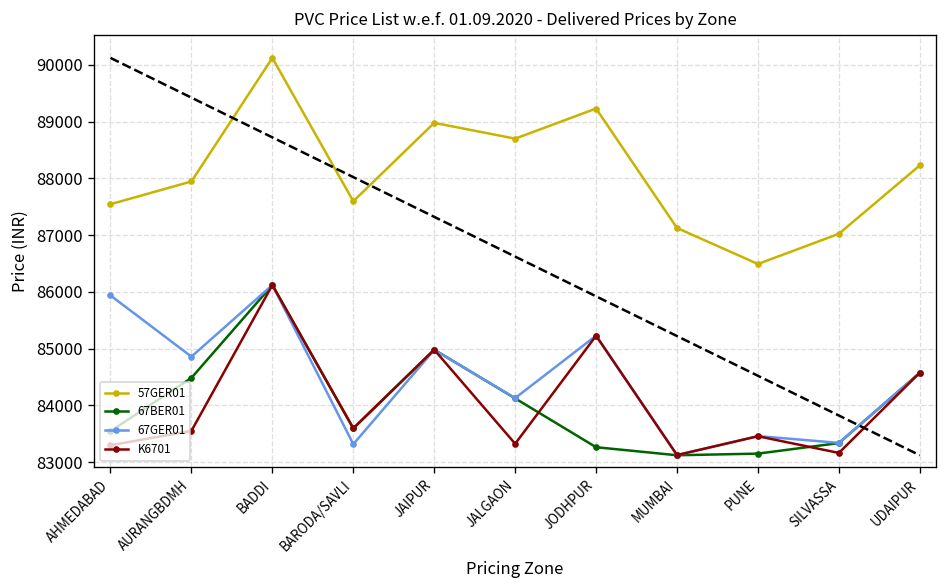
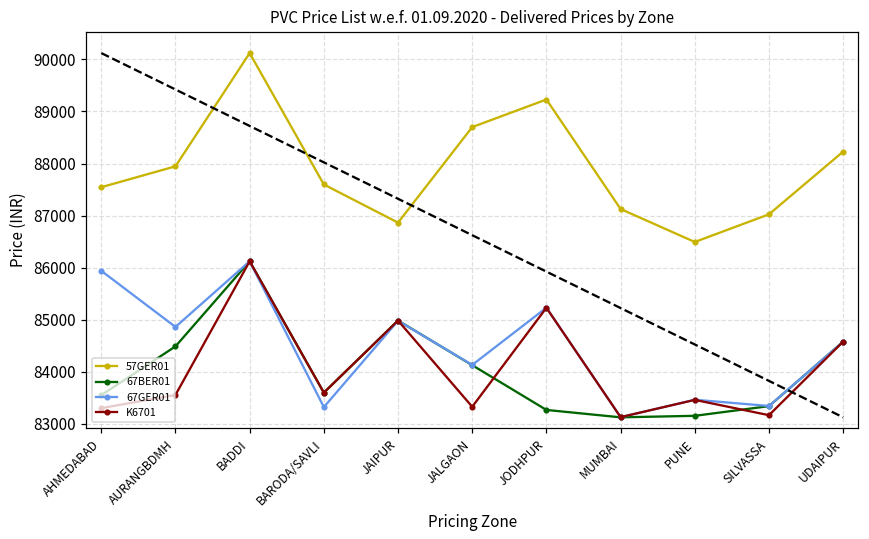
  {
    "57GER01": {
      "AHMEDABAD": 87500,
      "AURANGBDMH": 87900,
      "BADDI": 90100,
      "BARODA/SAVLI": 87600,
-     "JAIPUR": 89000,
+     "JAIPUR": 86900,
      "JALGAON": 88700,
      "JODHPUR": 89200,
      "MUMBAI": 87100,
      "PUNE": 86500,
      "SILVASSA": 87000,
      "UDAIPUR": 88200
    },
    "67BER01": {
      "AURANGBDMH": 84500,
      "JODHPUR": 83300,
      "PUNE": 83200
    },
    "67GER01": {
      "AHMEDABAD": 85900,
      "AURANGBDMH": 84900,
      "BARODA/SAVLI": 83300
    },
    "K6701": {
      "AURANGBDMH": 83600,
      "JALGAON": 83300,
      "SILVASSA": 83200
    }
  }
